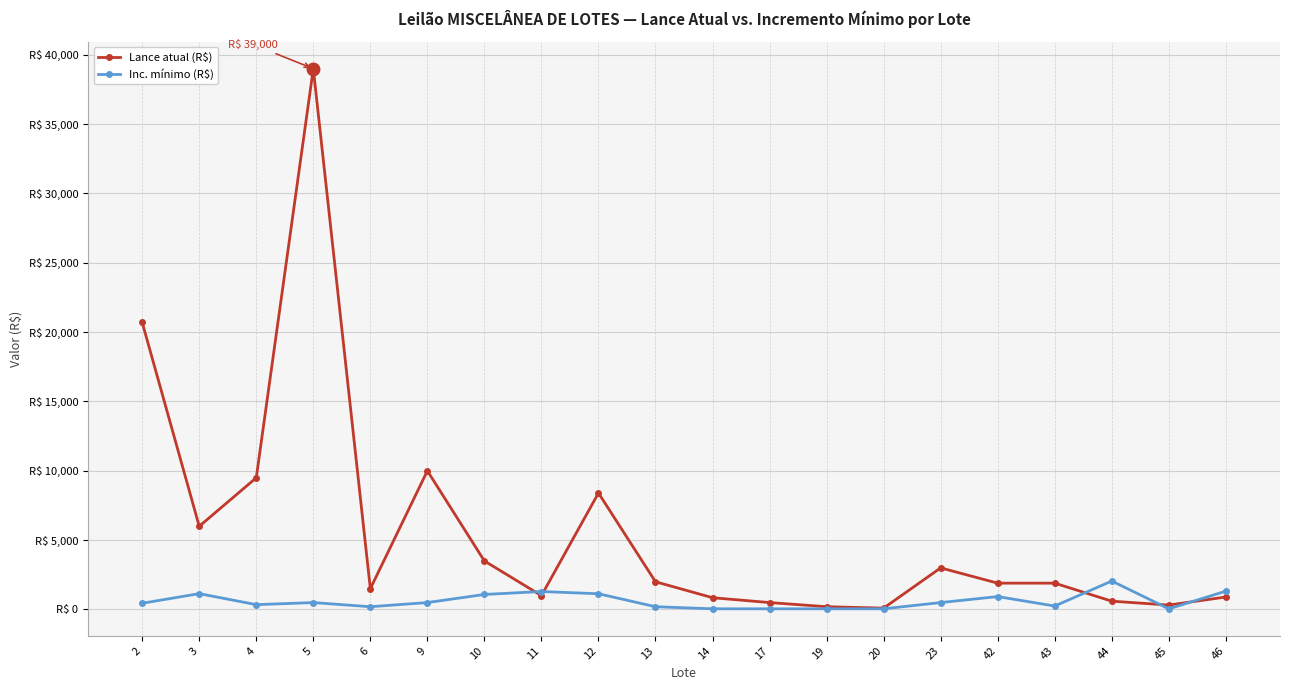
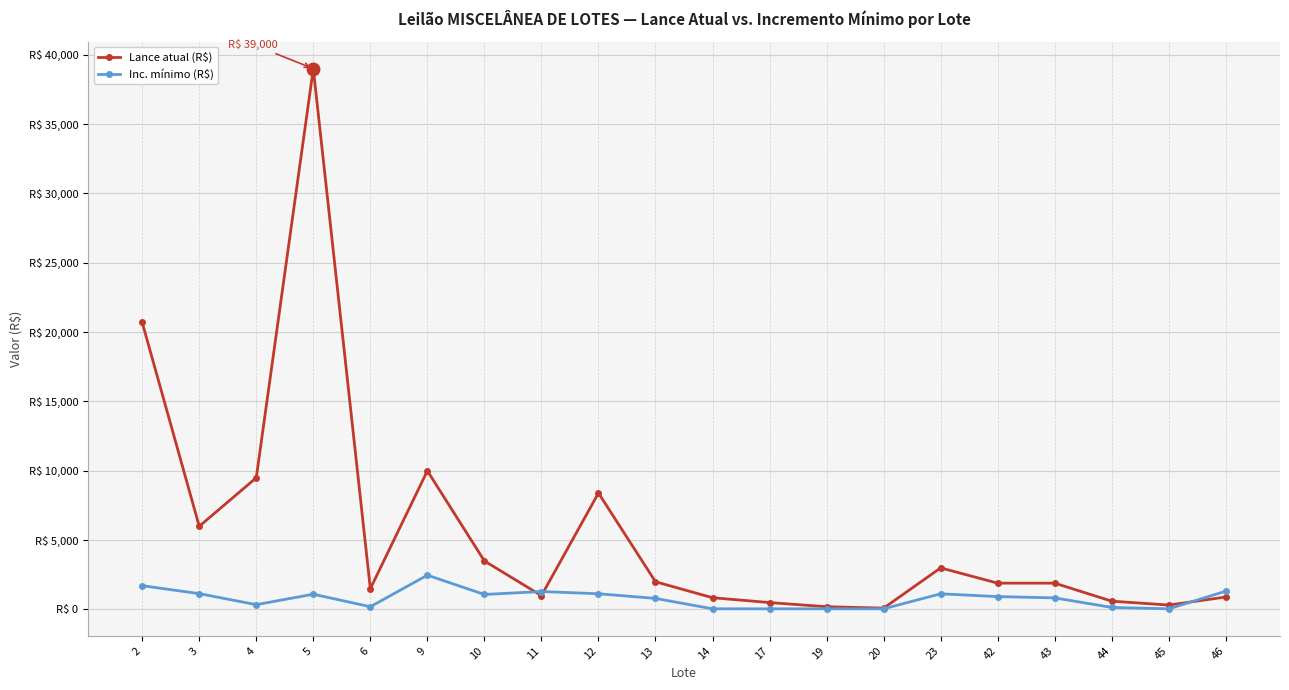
  {
    "Inc. mínimo (R$)": {
-     "2": "R$ 500",
+     "2": "R$ 1,700",
      "3": "R$ 1,100",
      "4": "R$ 400",
-     "5": "R$ 500",
+     "5": "R$ 1,100",
      "6": "R$ 200",
-     "9": "R$ 500",
+     "9": "R$ 2,500",
      "10": "R$ 1,100",
      "11": "R$ 1,300",
      "12": "R$ 1,100",
-     "13": "R$ 200",
+     "13": "R$ 800",
      "14": "R$ 100",
      "17": "R$ 100",
-     "23": "R$ 500",
+     "23": "R$ 1,100",
      "42": "R$ 900",
-     "43": "R$ 300",
-     "44": "R$ 2,100",
+     "43": "R$ 800",
+     "44": "R$ 200",
      "45": "R$ 100",
      "46": "R$ 1,300"
    }
  }
